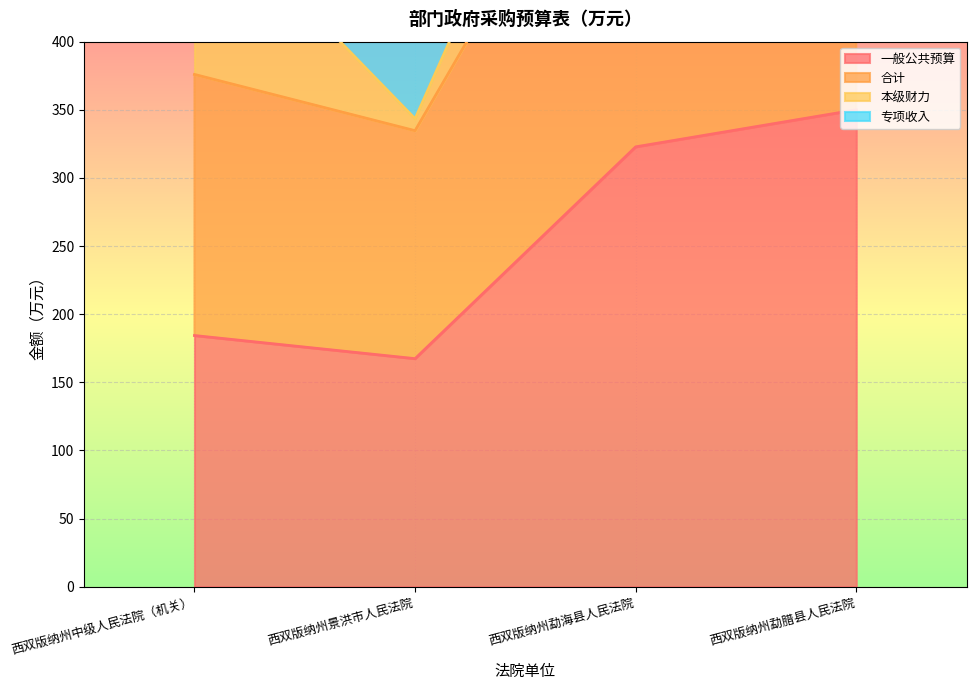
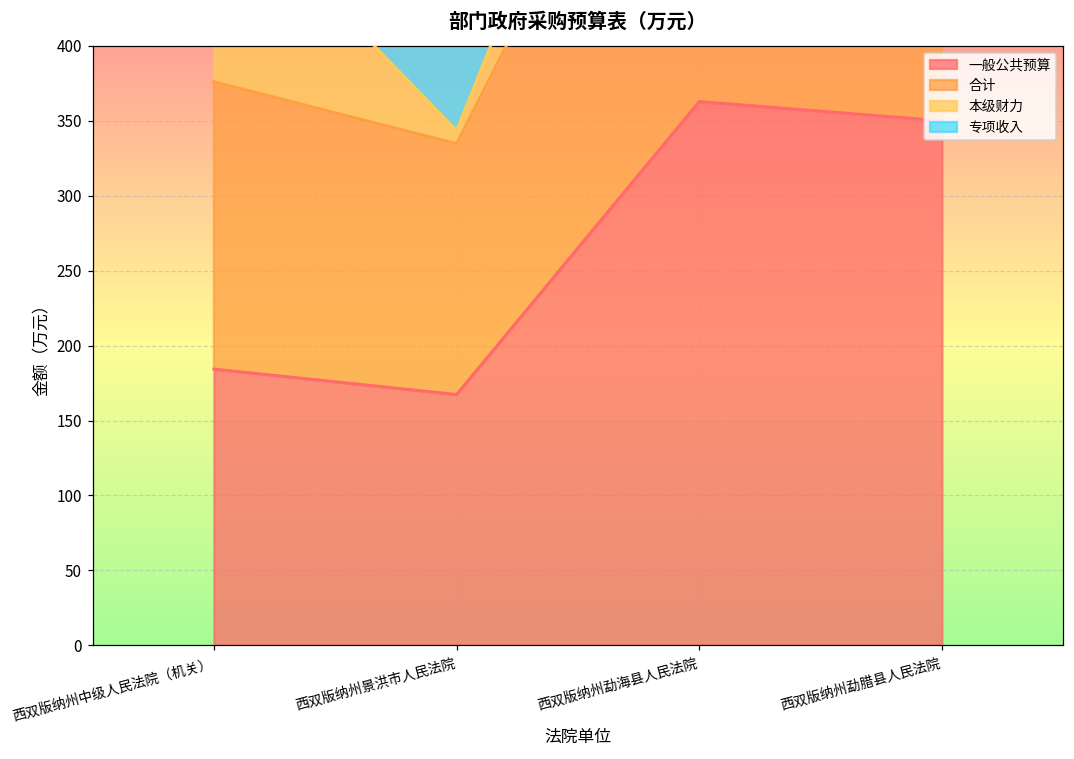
  {
    "一般公共预算": {
      "西双版纳州中级人民法院（机关）": 184,
      "西双版纳州景洪市人民法院": 167,
-     "西双版纳州勐海县人民法院": 323
+     "西双版纳州勐海县人民法院": 363
    }
  }
